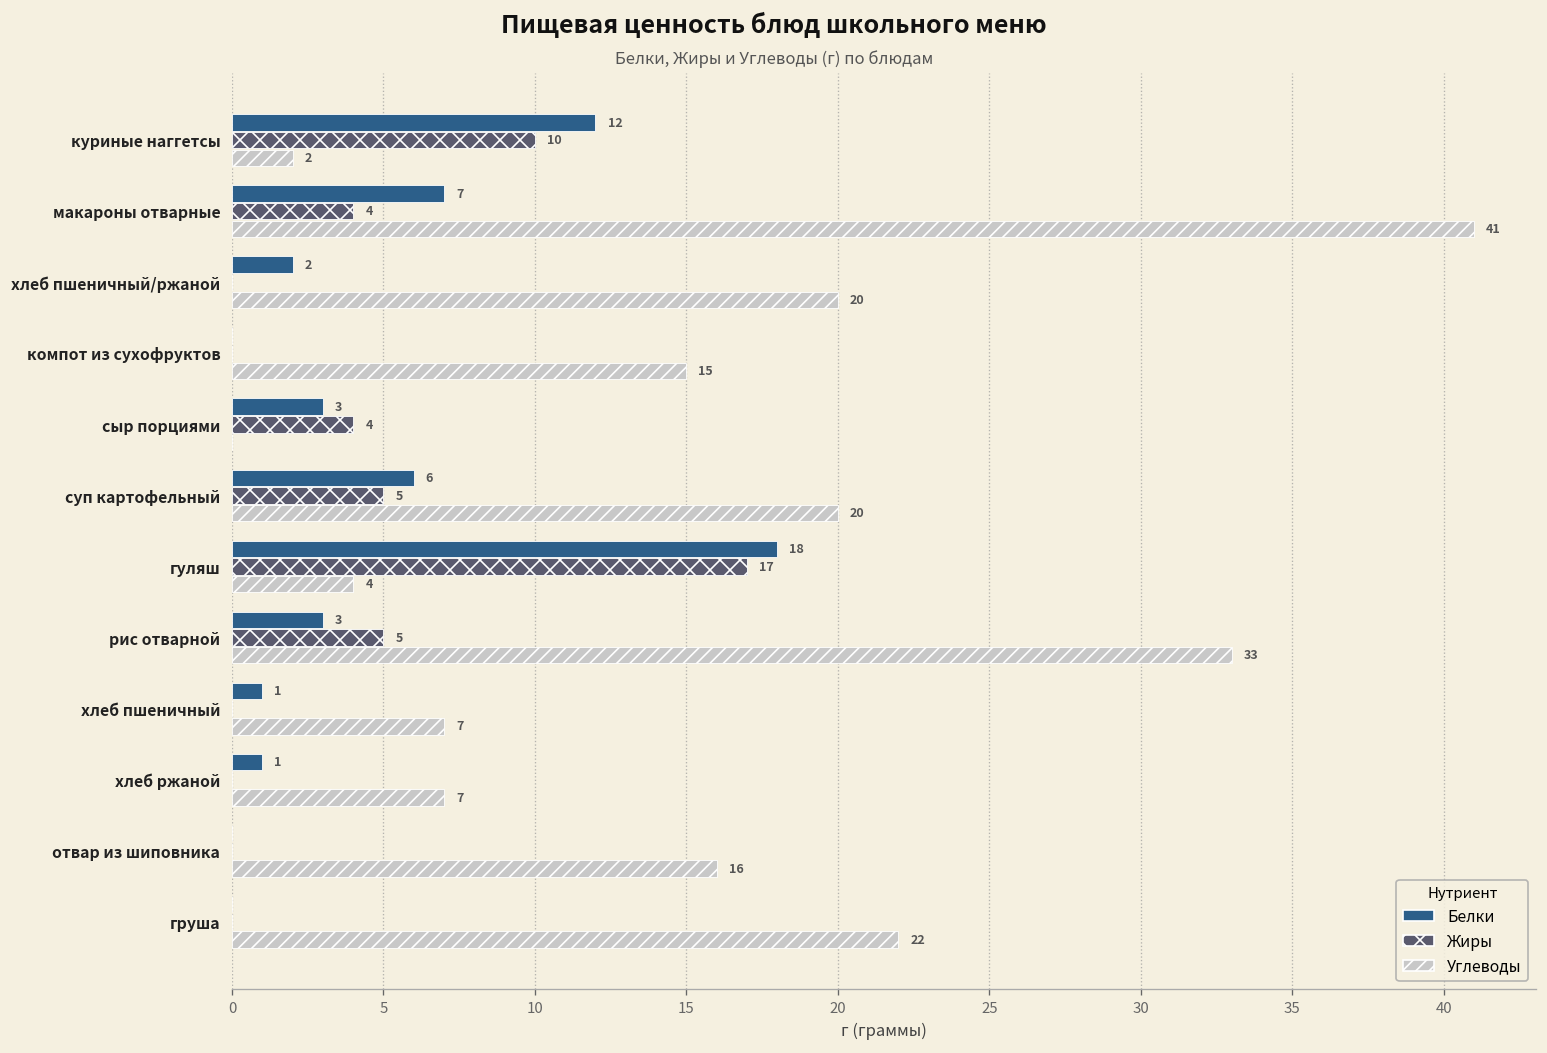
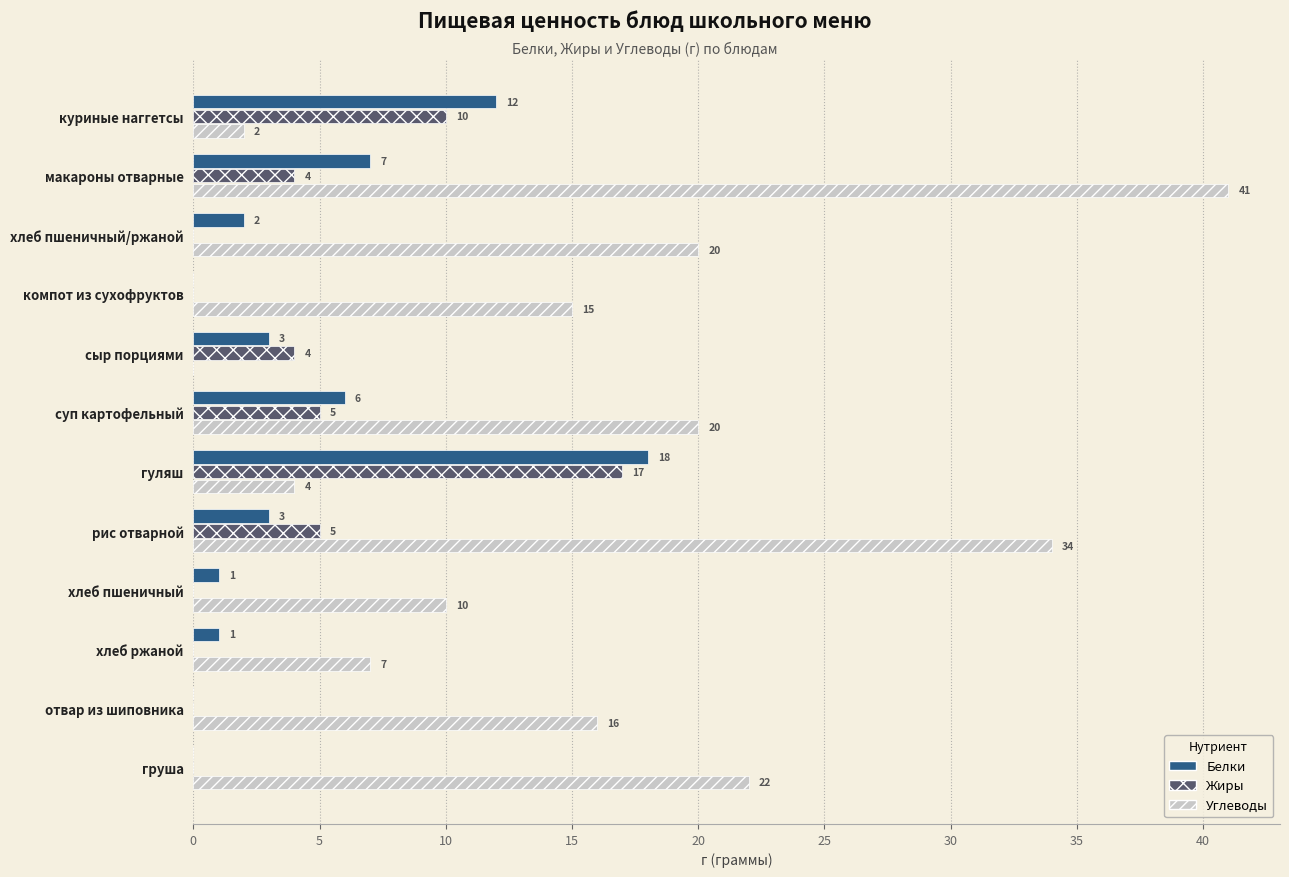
  {
    "Углеводы": {
      "куриные наггетсы": 2,
      "макароны отварные": 41,
      "хлеб пшеничный/ржаной": 20,
      "компот из сухофруктов": 15,
      "суп картофельный": 20,
      "гуляш": 4,
-     "рис отварной": 33,
-     "хлеб пшеничный": 7,
+     "рис отварной": 34,
+     "хлеб пшеничный": 10,
      "хлеб ржаной": 7,
      "отвар из шиповника": 16,
      "груша": 22
    }
  }
